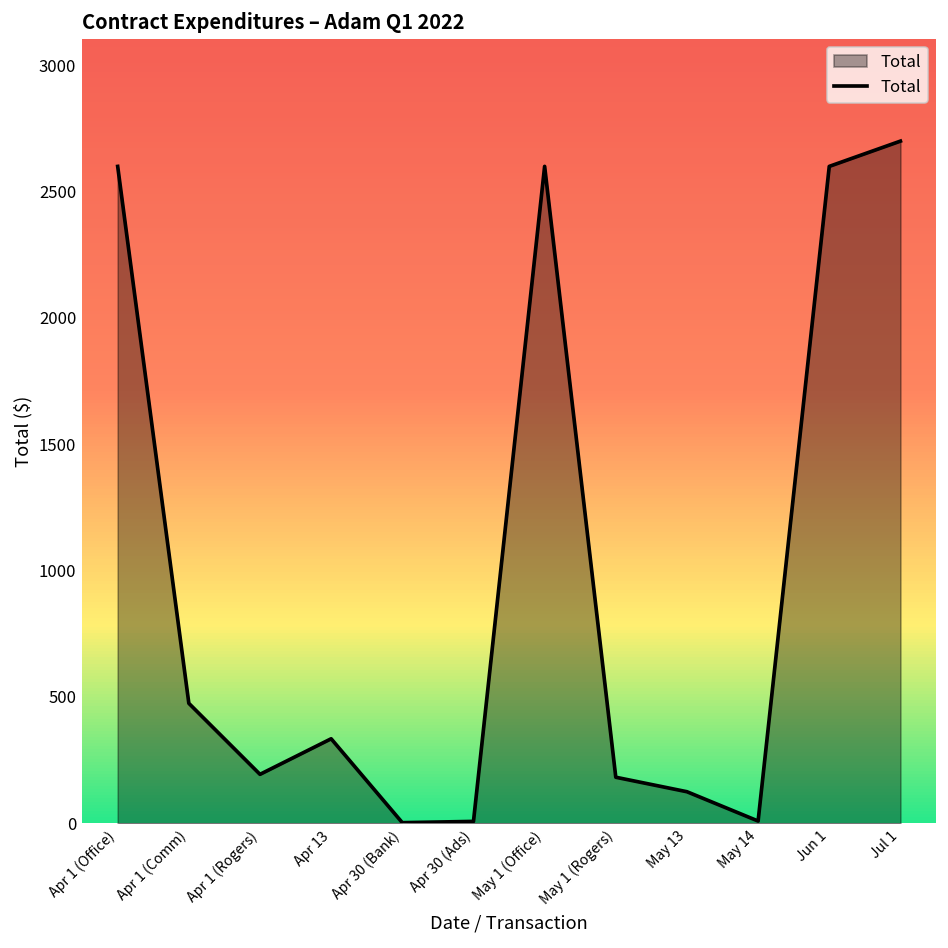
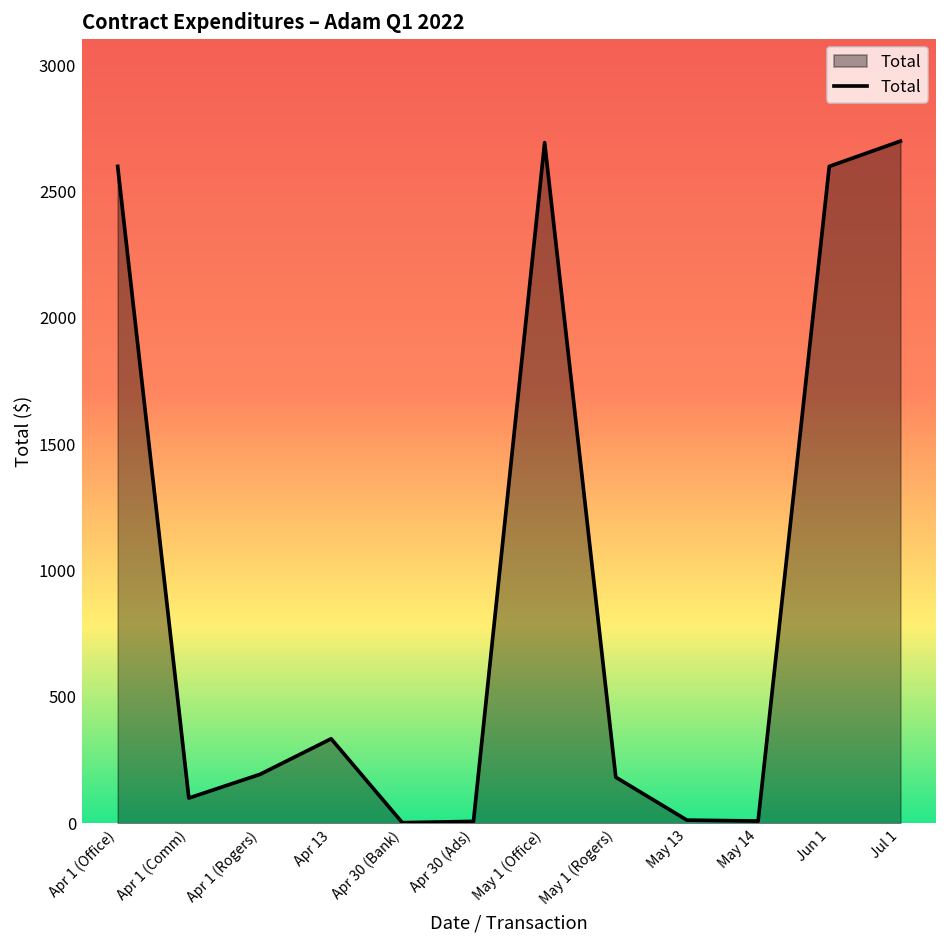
  {
    "Apr 1 (Office)": 2600,
-   "Apr 1 (Comm)": 470,
+   "Apr 1 (Comm)": 100,
    "Apr 1 (Rogers)": 190,
    "Apr 13": 330,
    "Apr 30 (Bank)": 0,
    "Apr 30 (Ads)": 10,
-   "May 1 (Office)": 2600,
+   "May 1 (Office)": 2690,
    "May 1 (Rogers)": 180,
-   "May 13": 130,
+   "May 13": 10,
    "May 14": 10,
    "Jun 1": 2600,
    "Jul 1": 2700
  }
